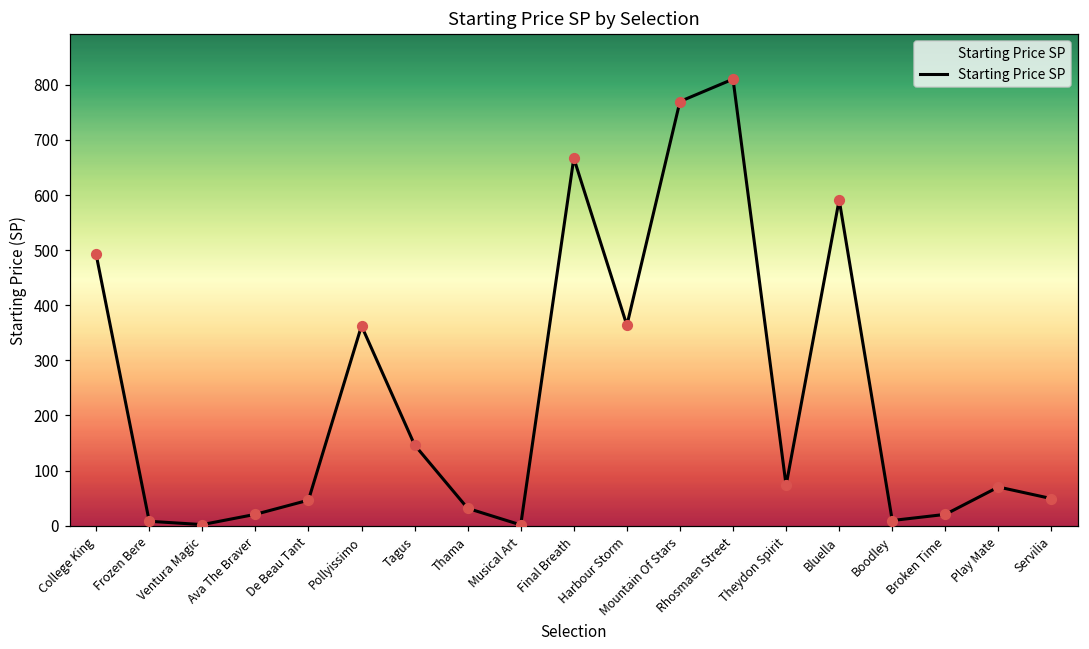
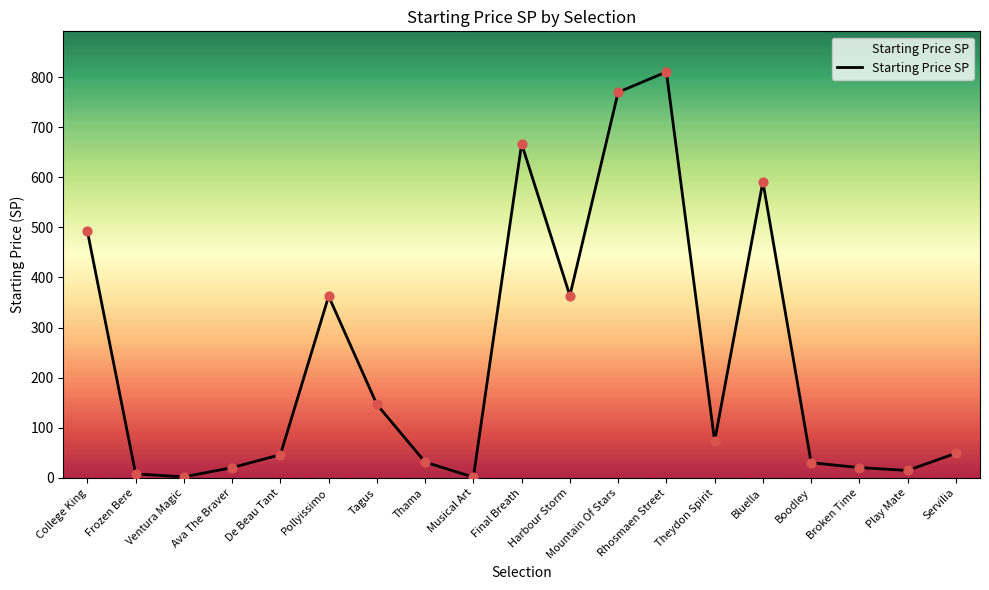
  {
    "College King": 490,
    "Frozen Bere": 10,
    "Ventura Magic": 0,
    "Ava The Braver": 20,
    "De Beau Tant": 50,
    "Pollyissimo": 360,
    "Tagus": 150,
    "Thama": 30,
    "Musical Art": 0,
    "Final Breath": 670,
    "Harbour Storm": 360,
    "Mountain Of Stars": 770,
    "Rhosmaen Street": 810,
    "Theydon Spirit": 70,
    "Bluella": 590,
-   "Boodley": 10,
+   "Boodley": 30,
    "Broken Time": 20,
-   "Play Mate": 70,
+   "Play Mate": 10,
    "Servilia": 50
  }
